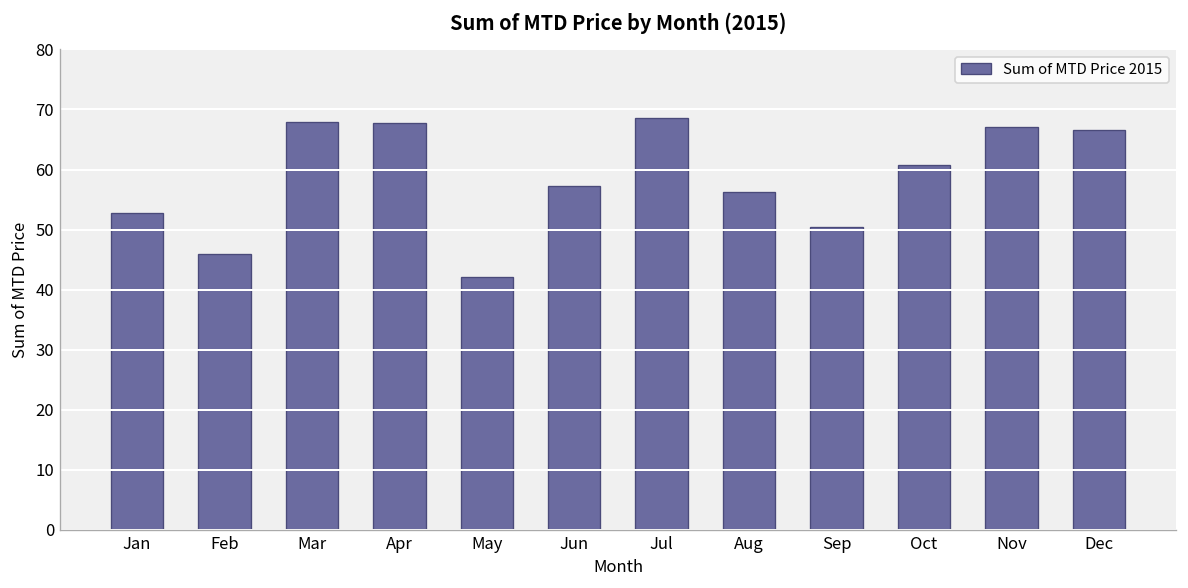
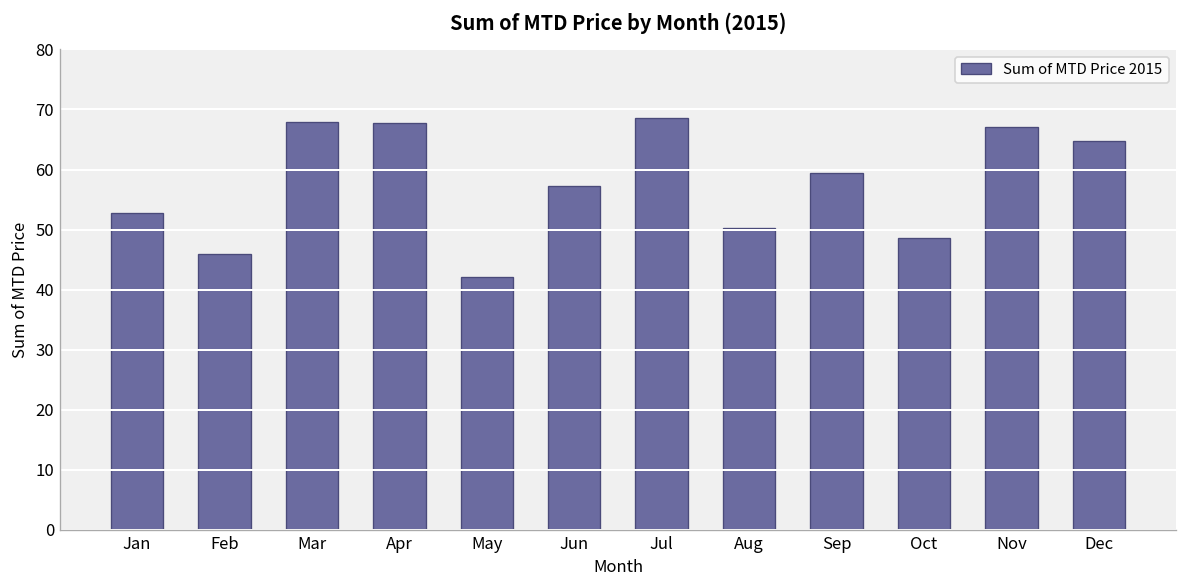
  {
    "Jan": 53,
    "Feb": 46,
    "Mar": 68,
    "Apr": 68,
    "May": 42,
    "Jun": 57,
    "Jul": 69,
-   "Aug": 56,
-   "Sep": 50,
-   "Oct": 61,
+   "Aug": 50,
+   "Sep": 60,
+   "Oct": 49,
    "Nov": 67,
-   "Dec": 67
+   "Dec": 65
  }
